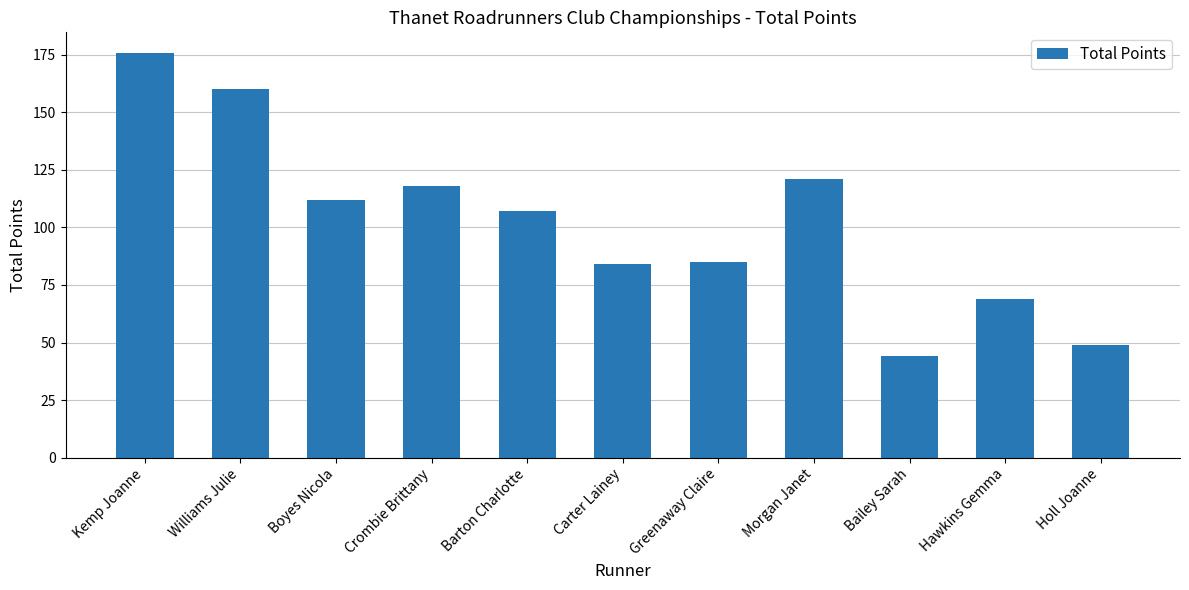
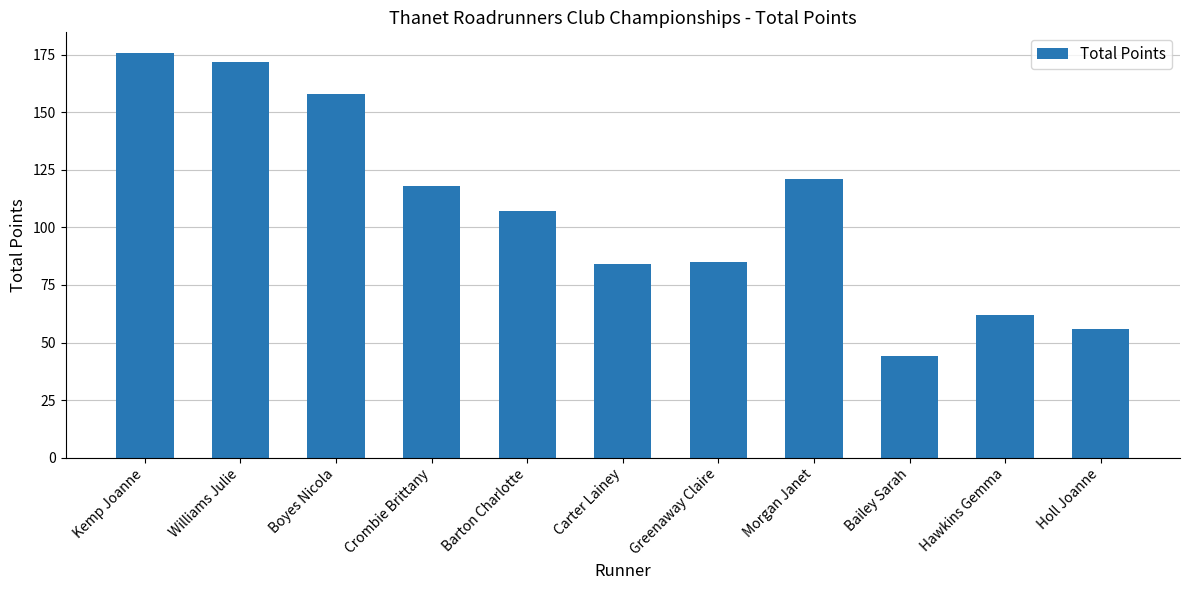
  {
    "Kemp Joanne": 176,
-   "Williams Julie": 160,
-   "Boyes Nicola": 112,
+   "Williams Julie": 172,
+   "Boyes Nicola": 158,
    "Crombie Brittany": 118,
    "Barton Charlotte": 107,
    "Carter Lainey": 84,
    "Greenaway Claire": 85,
    "Morgan Janet": 121,
    "Bailey Sarah": 44,
-   "Hawkins Gemma": 69,
-   "Holl Joanne": 49
+   "Hawkins Gemma": 62,
+   "Holl Joanne": 56
  }
